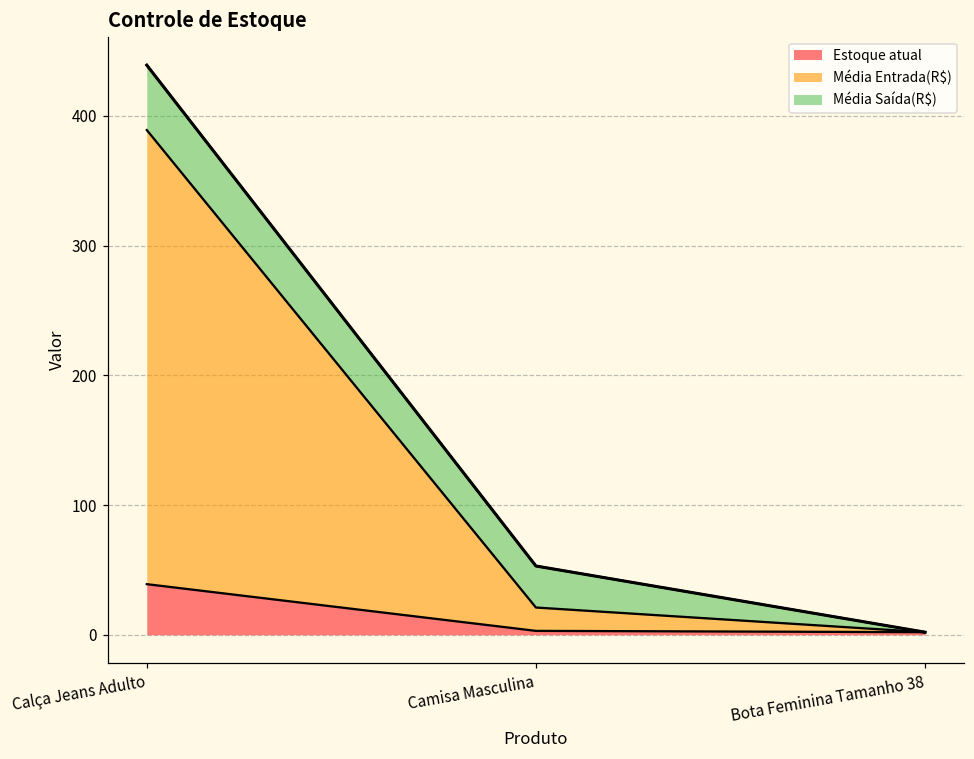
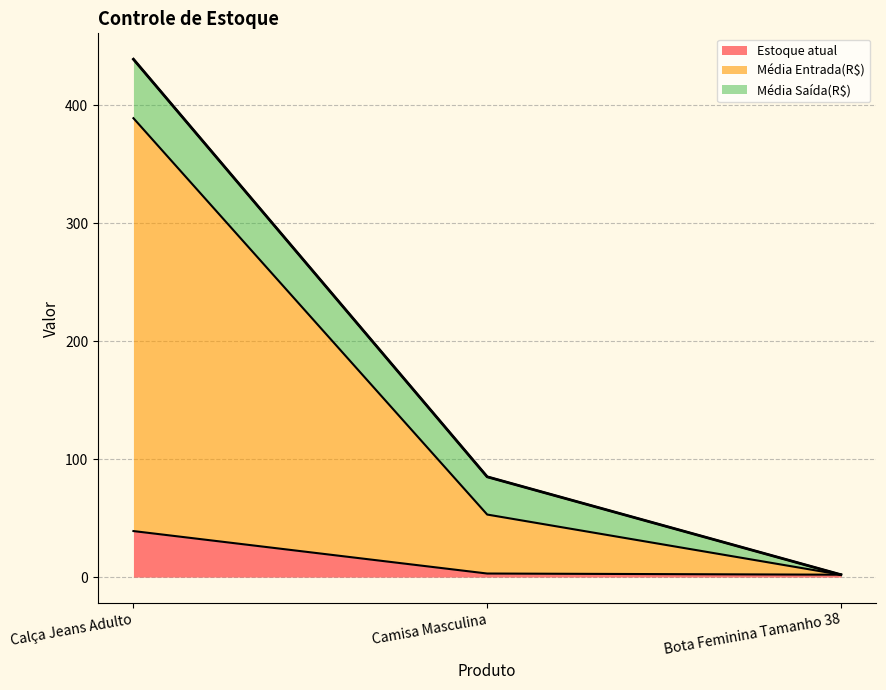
  {
    "Estoque atual": {
      "Calça Jeans Adulto": 39,
      "Camisa Masculina": 3
    },
    "Média Entrada(R$)": {
      "Calça Jeans Adulto": 350,
-     "Camisa Masculina": 18
+     "Camisa Masculina": 50
    },
    "Média Saída(R$)": {
      "Calça Jeans Adulto": 50,
      "Camisa Masculina": 32
    }
  }
